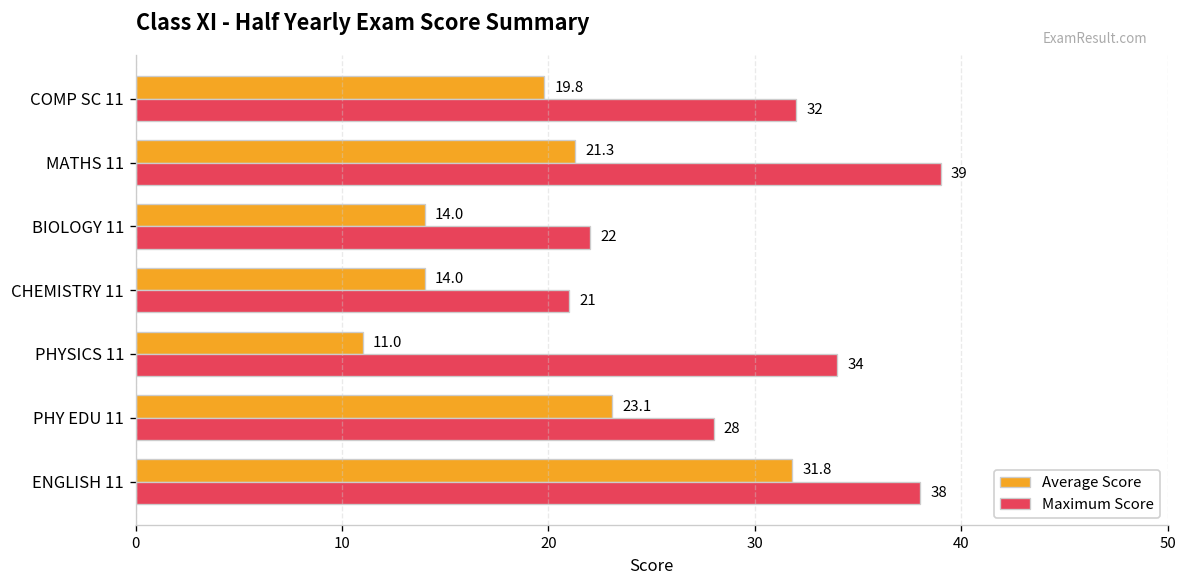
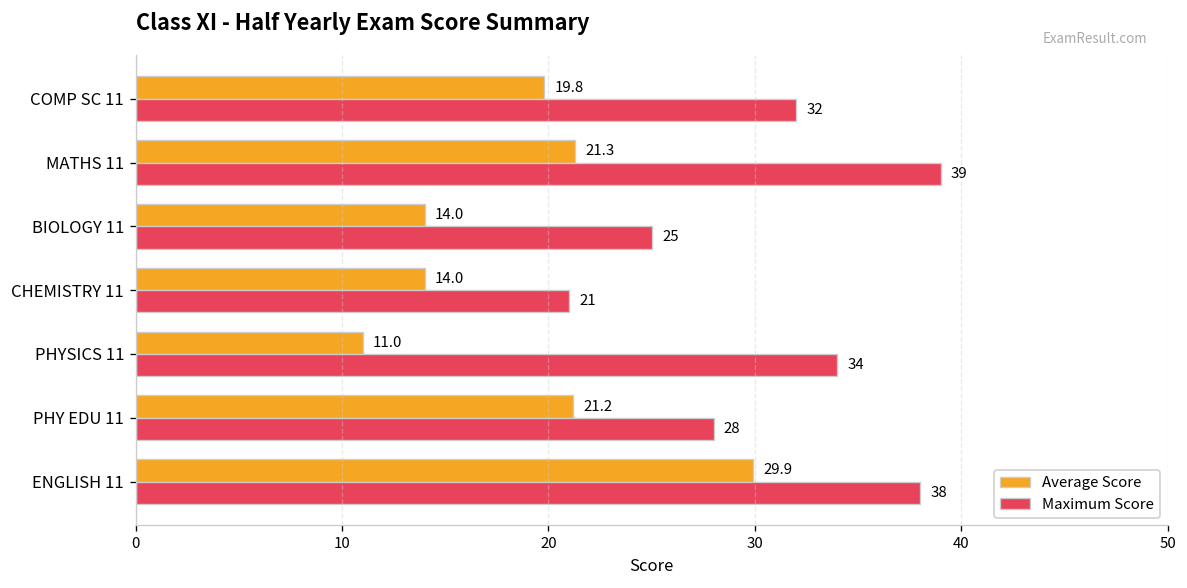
  {
    "Average Score": {
      "COMP SC 11": 19.8,
      "MATHS 11": 21.3,
      "BIOLOGY 11": 14.0,
      "CHEMISTRY 11": 14.0,
      "PHYSICS 11": 11.0,
-     "PHY EDU 11": 23.1,
-     "ENGLISH 11": 31.8
+     "PHY EDU 11": 21.2,
+     "ENGLISH 11": 29.9
    },
    "Maximum Score": {
      "COMP SC 11": 32,
      "MATHS 11": 39,
-     "BIOLOGY 11": 22,
+     "BIOLOGY 11": 25,
      "CHEMISTRY 11": 21,
      "PHYSICS 11": 34,
      "PHY EDU 11": 28,
      "ENGLISH 11": 38
    }
  }
